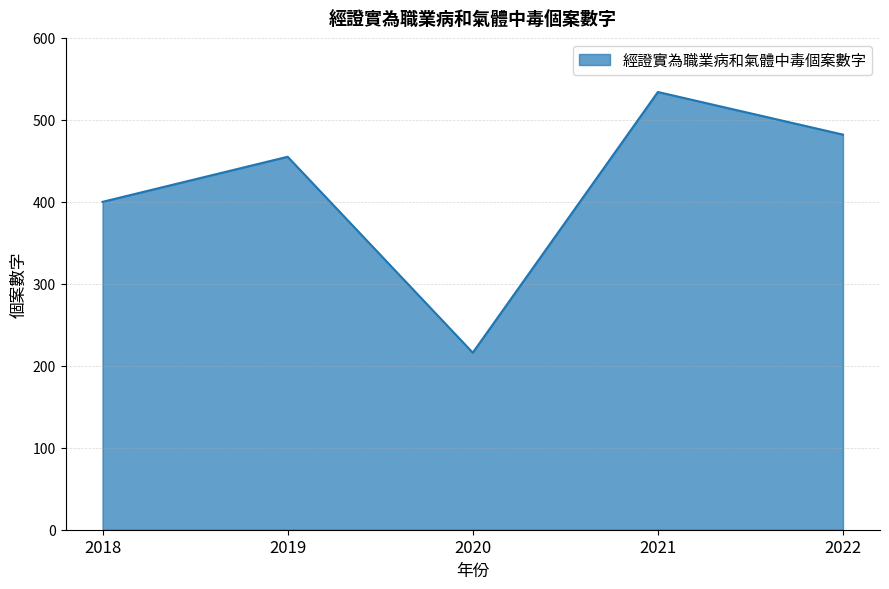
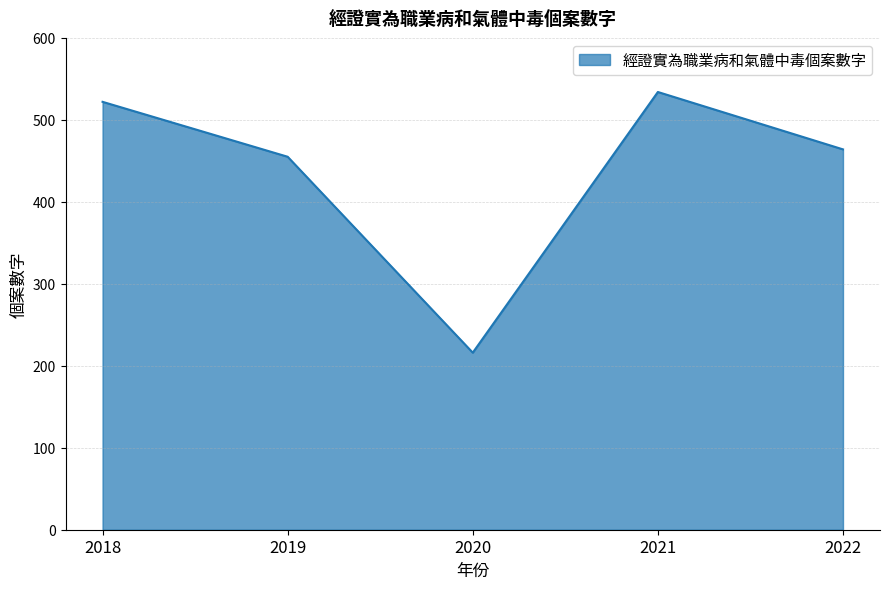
  {
-   "2018": 400,
+   "2018": 520,
    "2019": 460,
    "2020": 220,
    "2021": 530,
-   "2022": 480
+   "2022": 460
  }
